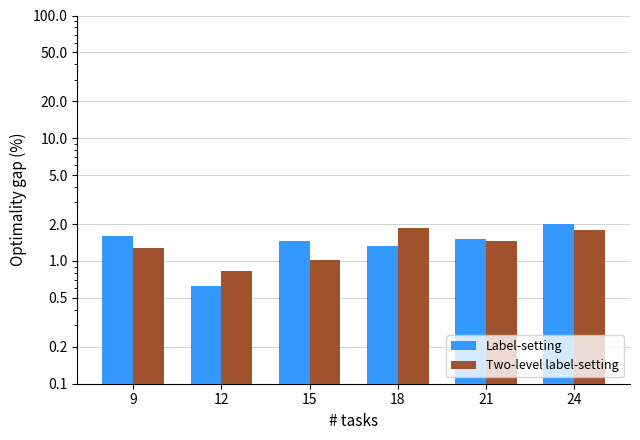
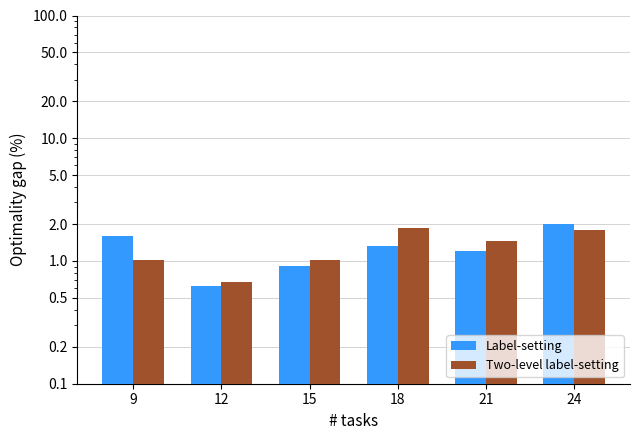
  {
    "Label-setting": {
      "9": 1.6,
      "12": 0.6,
-     "15": 1.5,
+     "15": 0.9,
      "18": 1.3,
-     "21": 1.5,
+     "21": 1.2,
      "24": 2.0
    },
    "Two-level label-setting": {
-     "9": 1.3,
-     "12": 0.8,
+     "9": 1.0,
+     "12": 0.7,
      "15": 1.0,
      "18": 1.9,
      "21": 1.5,
      "24": 1.8
    }
  }
